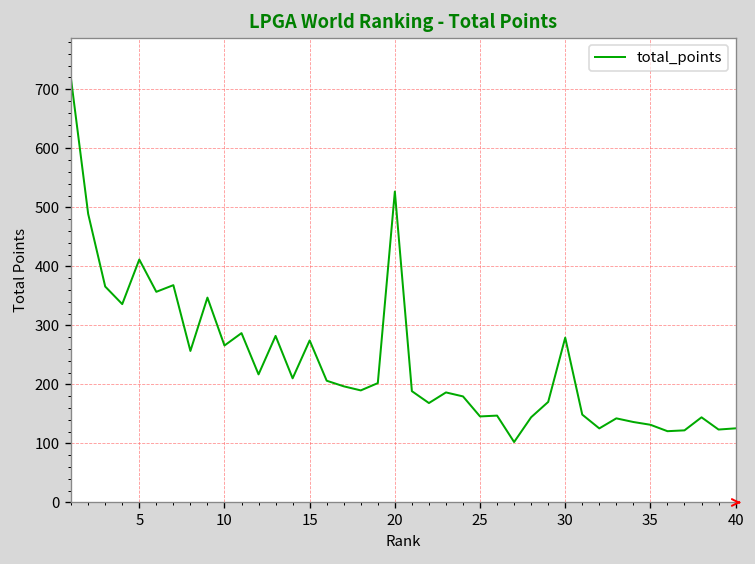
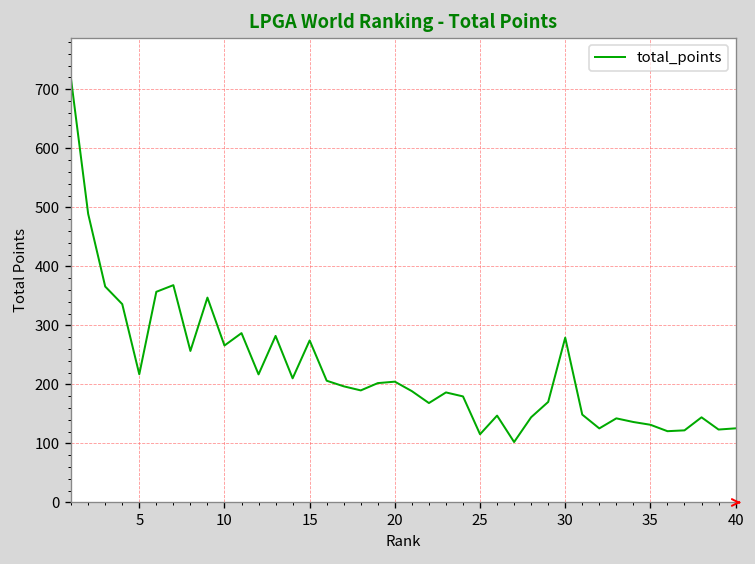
  {
-   "5": 410,
+   "5": 220,
    "10": 270,
    "15": 270,
-   "20": 530,
-   "25": 150,
+   "20": 200,
+   "25": 120,
    "30": 280,
    "35": 130,
    "40": 130
  }
